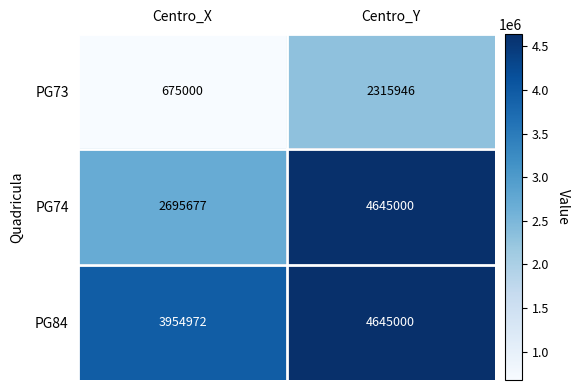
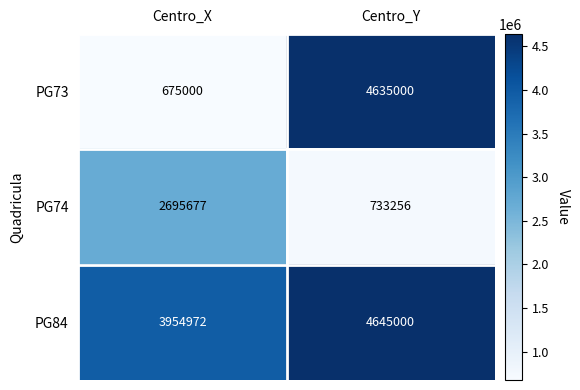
  {
    "PG73": {
      "Centro_X": 675000,
-     "Centro_Y": 2315946
+     "Centro_Y": 4635000
    },
    "PG74": {
      "Centro_X": 2695677,
-     "Centro_Y": 4645000
+     "Centro_Y": 733256
    },
    "PG84": {
      "Centro_X": 3954972,
      "Centro_Y": 4645000
    }
  }
